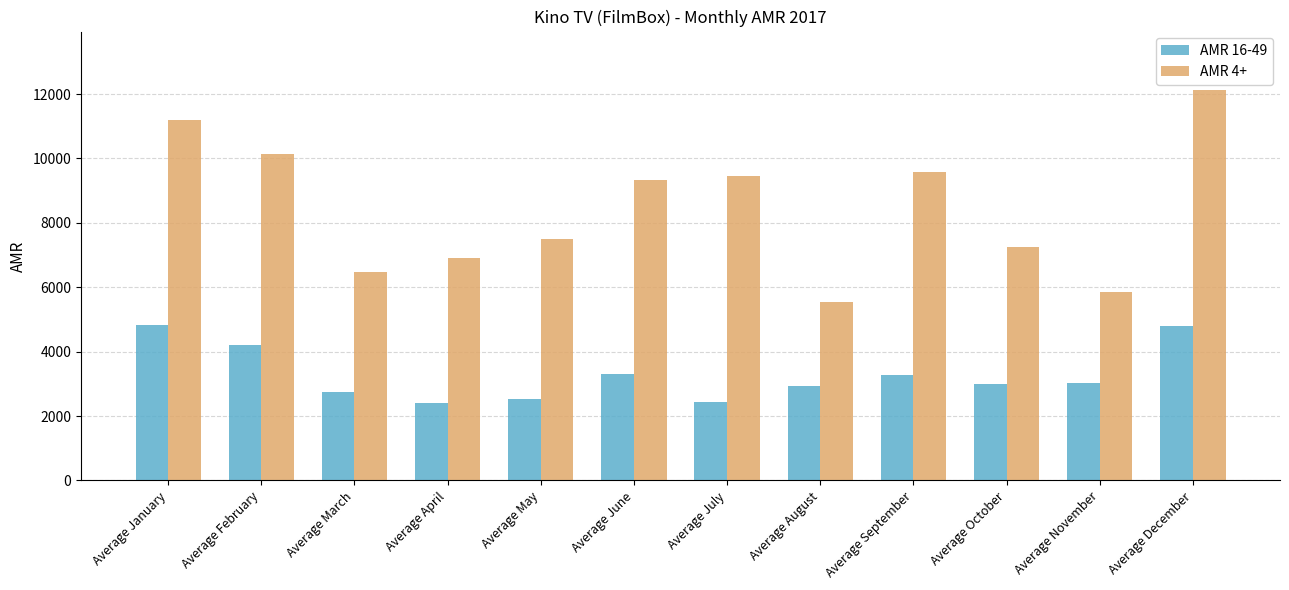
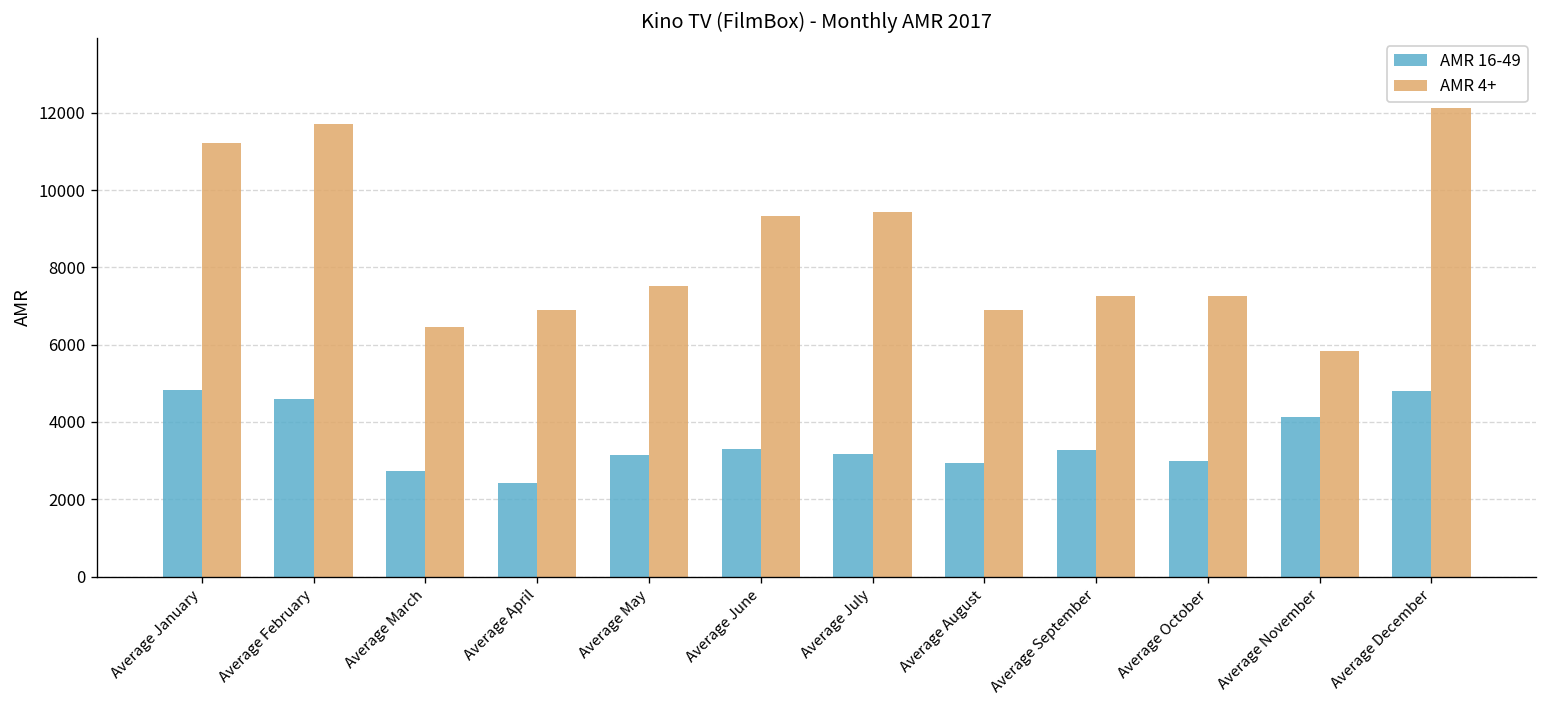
  {
    "AMR 16-49": {
      "Average January": 4800,
-     "Average February": 4200,
+     "Average February": 4600,
      "Average March": 2700,
      "Average April": 2400,
-     "Average May": 2500,
+     "Average May": 3100,
      "Average June": 3300,
-     "Average July": 2500,
+     "Average July": 3200,
      "Average August": 2900,
      "Average September": 3300,
      "Average October": 3000,
-     "Average November": 3000,
+     "Average November": 4100,
      "Average December": 4800
    },
    "AMR 4+": {
      "Average January": 11200,
-     "Average February": 10100,
+     "Average February": 11700,
      "Average March": 6500,
      "Average April": 6900,
      "Average May": 7500,
      "Average June": 9300,
      "Average July": 9400,
-     "Average August": 5500,
-     "Average September": 9600,
+     "Average August": 6900,
+     "Average September": 7300,
      "Average October": 7300,
      "Average November": 5800,
      "Average December": 12100
    }
  }
